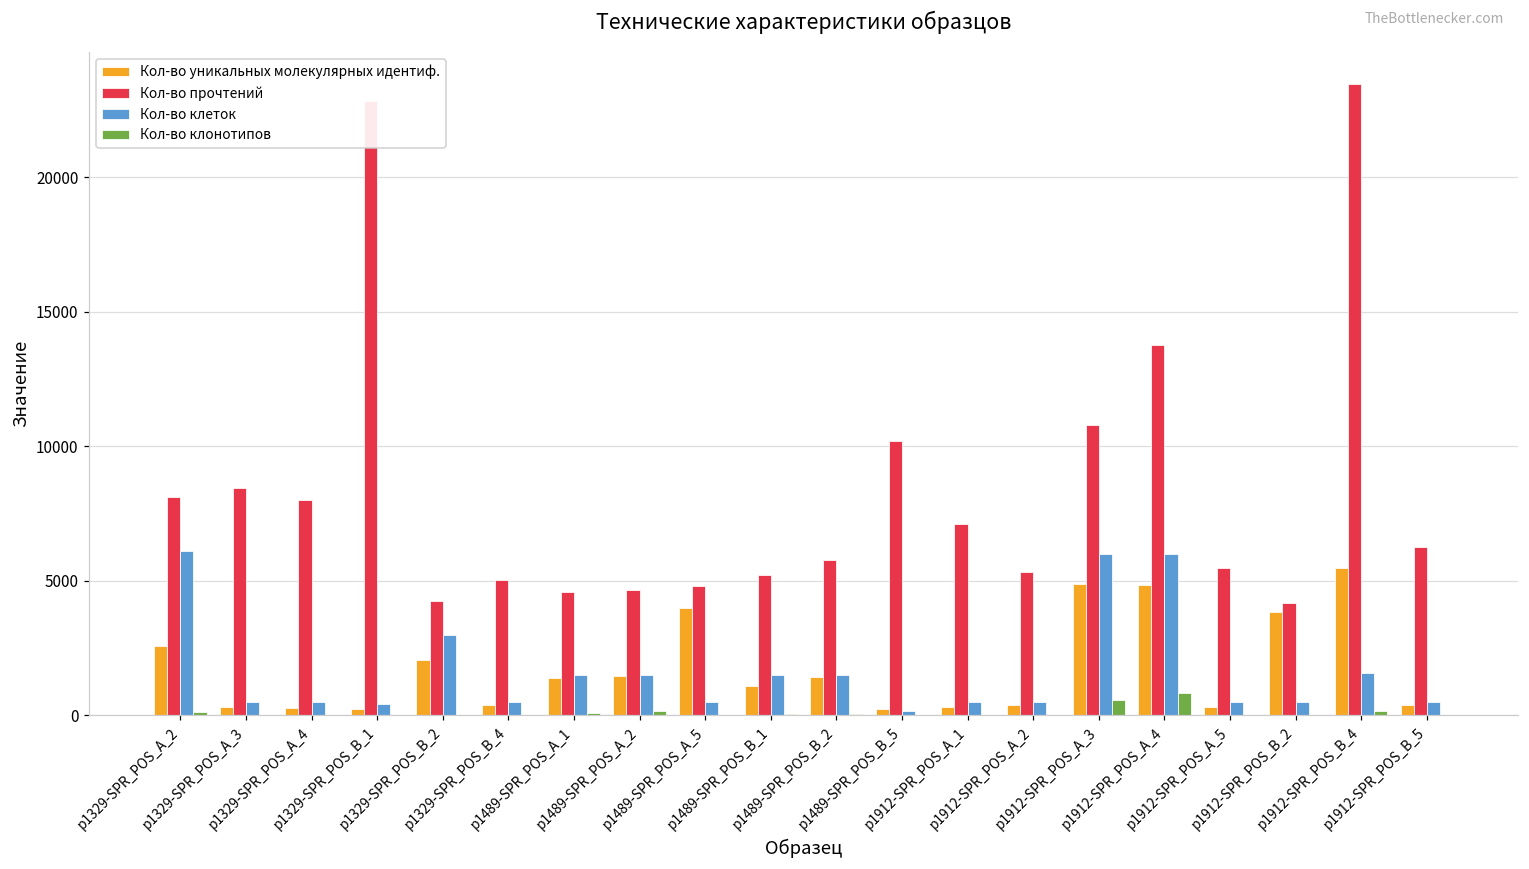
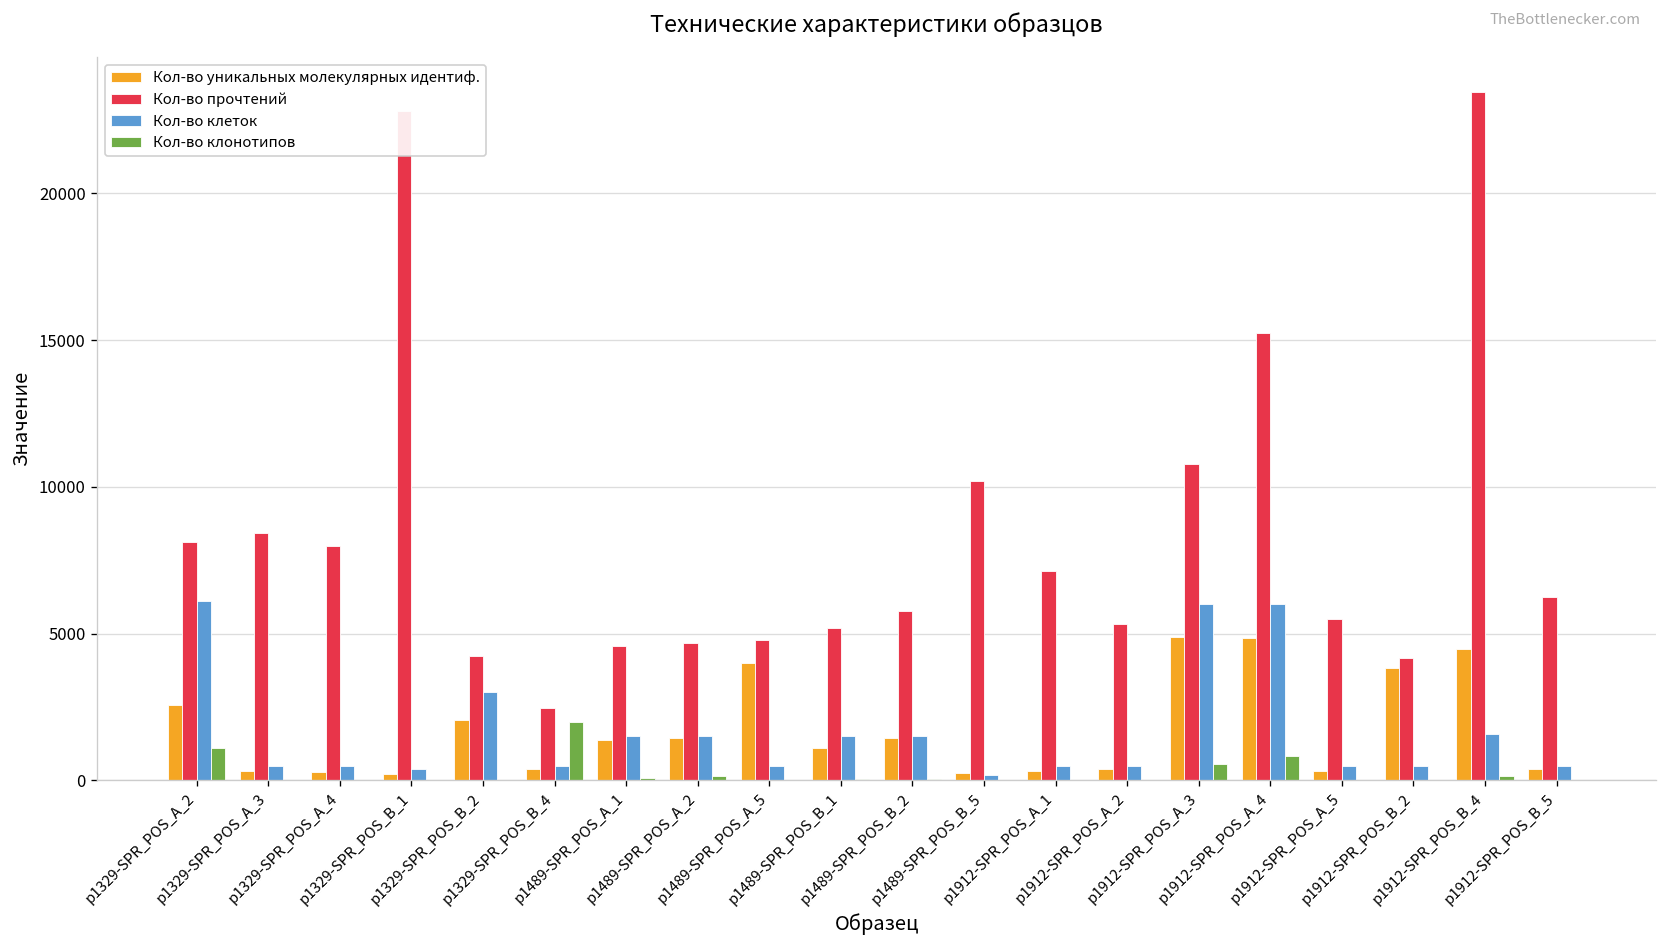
  {
    "Кол-во уникальных молекулярных идентиф.": {
      "p1329-SPR_POS_A_2": 2600,
      "p1329-SPR_POS_A_3": 300,
      "p1329-SPR_POS_A_4": 300,
      "p1329-SPR_POS_B_1": 200,
      "p1329-SPR_POS_B_2": 2100,
      "p1329-SPR_POS_B_4": 400,
      "p1489-SPR_POS_A_1": 1400,
      "p1489-SPR_POS_A_2": 1400,
      "p1489-SPR_POS_A_5": 4000,
      "p1489-SPR_POS_B_1": 1100,
      "p1489-SPR_POS_B_2": 1400,
      "p1489-SPR_POS_B_5": 200,
      "p1912-SPR_POS_A_1": 300,
      "p1912-SPR_POS_A_2": 400,
      "p1912-SPR_POS_A_3": 4900,
      "p1912-SPR_POS_A_4": 4800,
      "p1912-SPR_POS_A_5": 300,
      "p1912-SPR_POS_B_2": 3800,
-     "p1912-SPR_POS_B_4": 5500,
+     "p1912-SPR_POS_B_4": 4500,
      "p1912-SPR_POS_B_5": 400
    },
    "Кол-во прочтений": {
      "p1329-SPR_POS_A_2": 8100,
      "p1329-SPR_POS_A_3": 8400,
      "p1329-SPR_POS_A_4": 8000,
      "p1329-SPR_POS_B_2": 4200,
-     "p1329-SPR_POS_B_4": 5000,
+     "p1329-SPR_POS_B_4": 2500,
      "p1489-SPR_POS_A_1": 4600,
      "p1489-SPR_POS_A_2": 4700,
      "p1489-SPR_POS_A_5": 4800,
      "p1489-SPR_POS_B_1": 5200,
      "p1489-SPR_POS_B_2": 5800,
      "p1489-SPR_POS_B_5": 10200,
      "p1912-SPR_POS_A_1": 7100,
      "p1912-SPR_POS_A_2": 5300,
      "p1912-SPR_POS_A_3": 10800,
-     "p1912-SPR_POS_A_4": 13800,
+     "p1912-SPR_POS_A_4": 15200,
      "p1912-SPR_POS_A_5": 5500,
      "p1912-SPR_POS_B_2": 4200,
      "p1912-SPR_POS_B_4": 23500,
      "p1912-SPR_POS_B_5": 6200
    },
    "Кол-во клеток": {
      "p1329-SPR_POS_A_2": 6100,
      "p1329-SPR_POS_A_3": 500,
      "p1329-SPR_POS_A_4": 500,
      "p1329-SPR_POS_B_1": 400,
      "p1329-SPR_POS_B_2": 3000,
      "p1329-SPR_POS_B_4": 500,
      "p1489-SPR_POS_A_1": 1500,
      "p1489-SPR_POS_A_2": 1500,
      "p1489-SPR_POS_A_5": 500,
      "p1489-SPR_POS_B_1": 1500,
      "p1489-SPR_POS_B_2": 1500,
      "p1489-SPR_POS_B_5": 200,
      "p1912-SPR_POS_A_1": 500,
      "p1912-SPR_POS_A_2": 500,
      "p1912-SPR_POS_A_3": 6000,
      "p1912-SPR_POS_A_4": 6000,
      "p1912-SPR_POS_A_5": 500,
      "p1912-SPR_POS_B_2": 500,
      "p1912-SPR_POS_B_4": 1600,
      "p1912-SPR_POS_B_5": 500
    },
    "Кол-во клонотипов": {
-     "p1329-SPR_POS_A_2": 100,
-     "p1329-SPR_POS_B_4": 0,
+     "p1329-SPR_POS_A_2": 1100,
+     "p1329-SPR_POS_B_4": 2000,
      "p1489-SPR_POS_A_2": 100,
      "p1912-SPR_POS_A_3": 600,
      "p1912-SPR_POS_A_4": 800,
      "p1912-SPR_POS_B_4": 200
    }
  }
